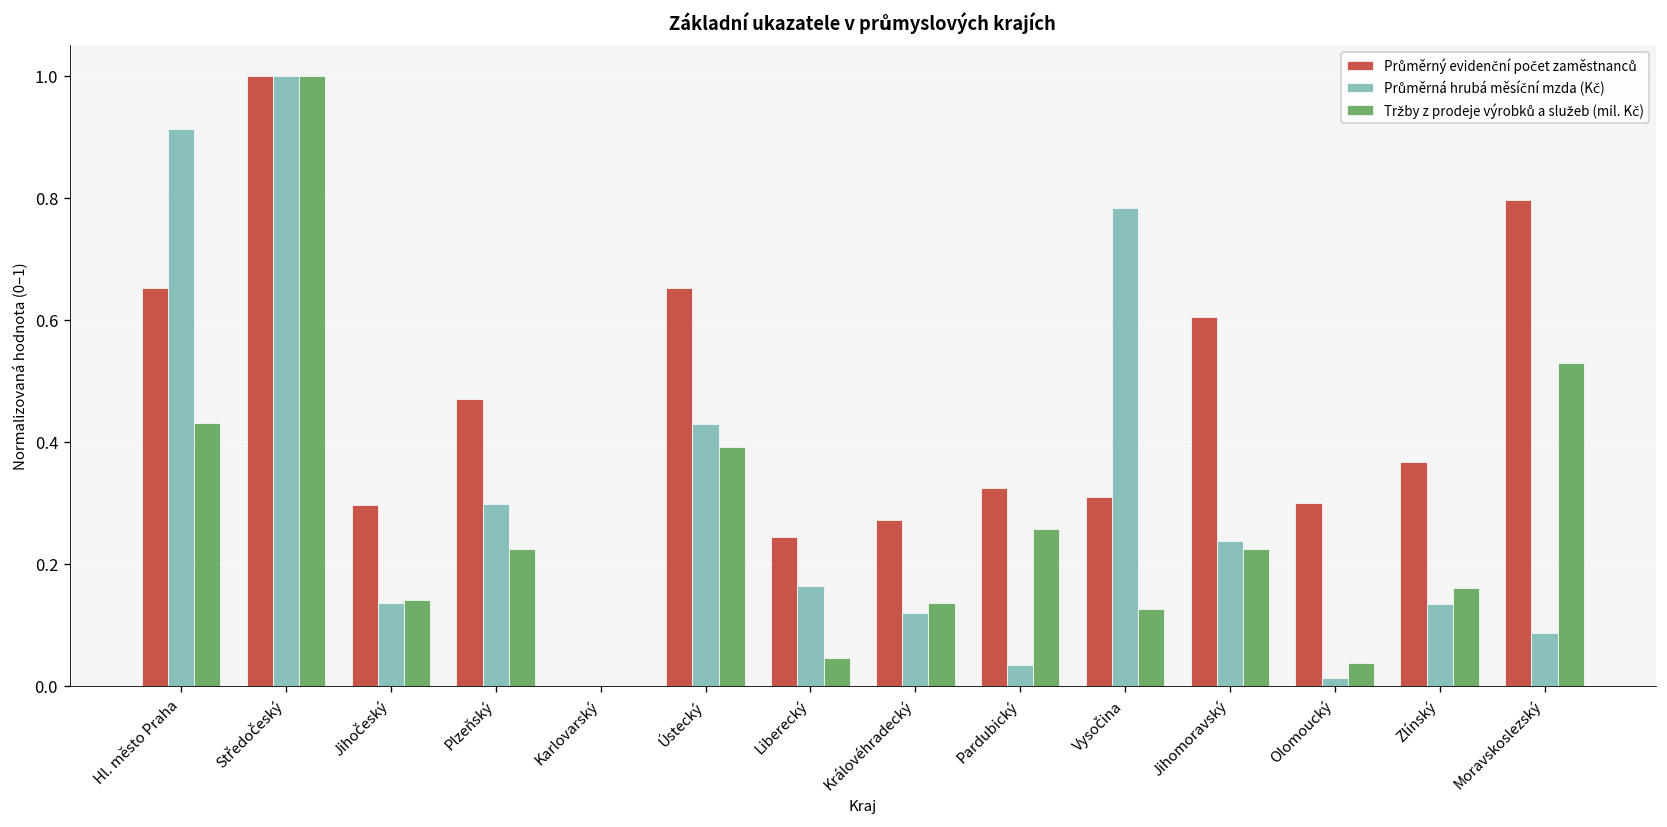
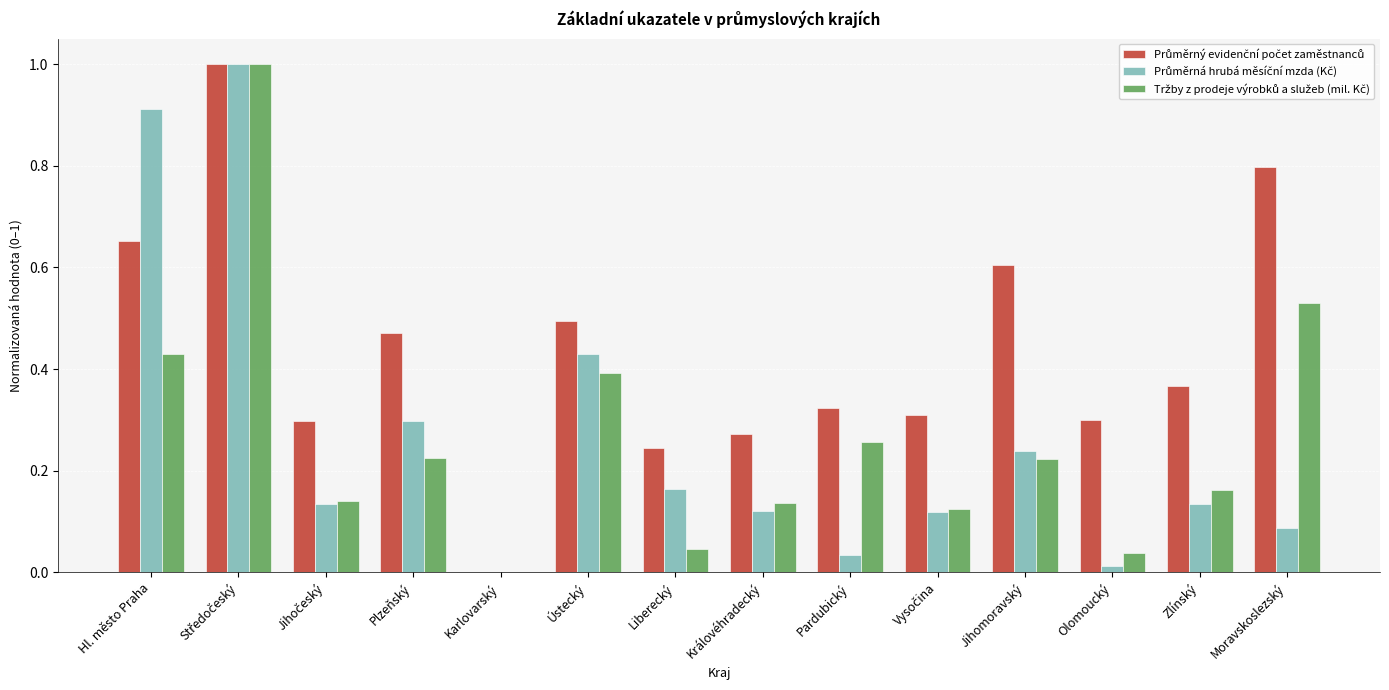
  {
    "Průměrný evidenční počet zaměstnanců": {
      "Hl. město Praha": 0.65,
      "Středočeský": 1.00,
      "Jihočeský": 0.30,
      "Plzeňský": 0.47,
      "Karlovarský": 0.00,
-     "Ústecký": 0.65,
+     "Ústecký": 0.49,
      "Liberecký": 0.24,
      "Královéhradecký": 0.27,
      "Pardubický": 0.32,
      "Vysočina": 0.31,
      "Jihomoravský": 0.60,
      "Olomoucký": 0.30,
      "Zlínský": 0.37,
      "Moravskoslezský": 0.80
    },
    "Průměrná hrubá měsíční mzda (Kč)": {
      "Hl. město Praha": 0.91,
      "Středočeský": 1.00,
      "Jihočeský": 0.14,
      "Plzeňský": 0.30,
      "Karlovarský": 0.00,
      "Ústecký": 0.43,
      "Liberecký": 0.16,
      "Královéhradecký": 0.12,
      "Pardubický": 0.03,
-     "Vysočina": 0.78,
+     "Vysočina": 0.12,
      "Jihomoravský": 0.24,
      "Olomoucký": 0.01,
      "Zlínský": 0.13,
      "Moravskoslezský": 0.09
    },
    "Tržby z prodeje výrobků a služeb (mil. Kč)": {
      "Hl. město Praha": 0.43,
      "Středočeský": 1.00,
      "Jihočeský": 0.14,
      "Plzeňský": 0.22,
      "Karlovarský": 0.00,
      "Ústecký": 0.39,
      "Liberecký": 0.05,
      "Královéhradecký": 0.14,
      "Pardubický": 0.26,
      "Vysočina": 0.13,
      "Jihomoravský": 0.22,
      "Olomoucký": 0.04,
      "Zlínský": 0.16,
      "Moravskoslezský": 0.53
    }
  }
